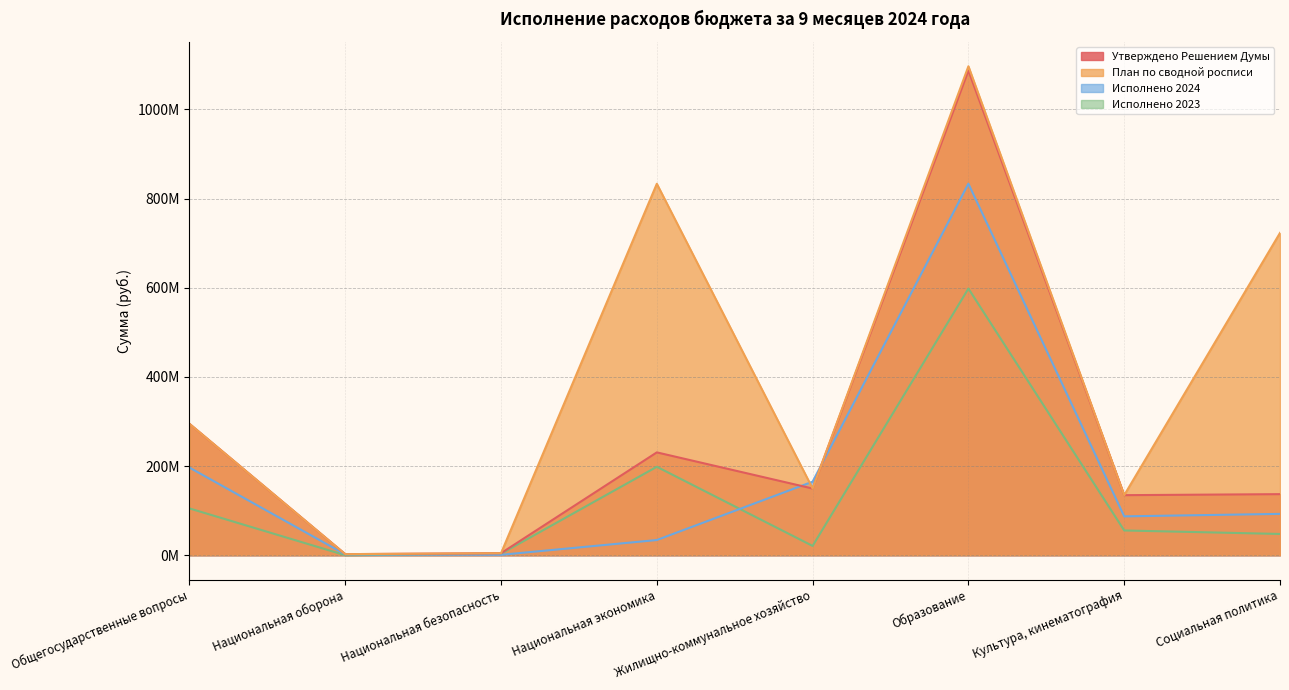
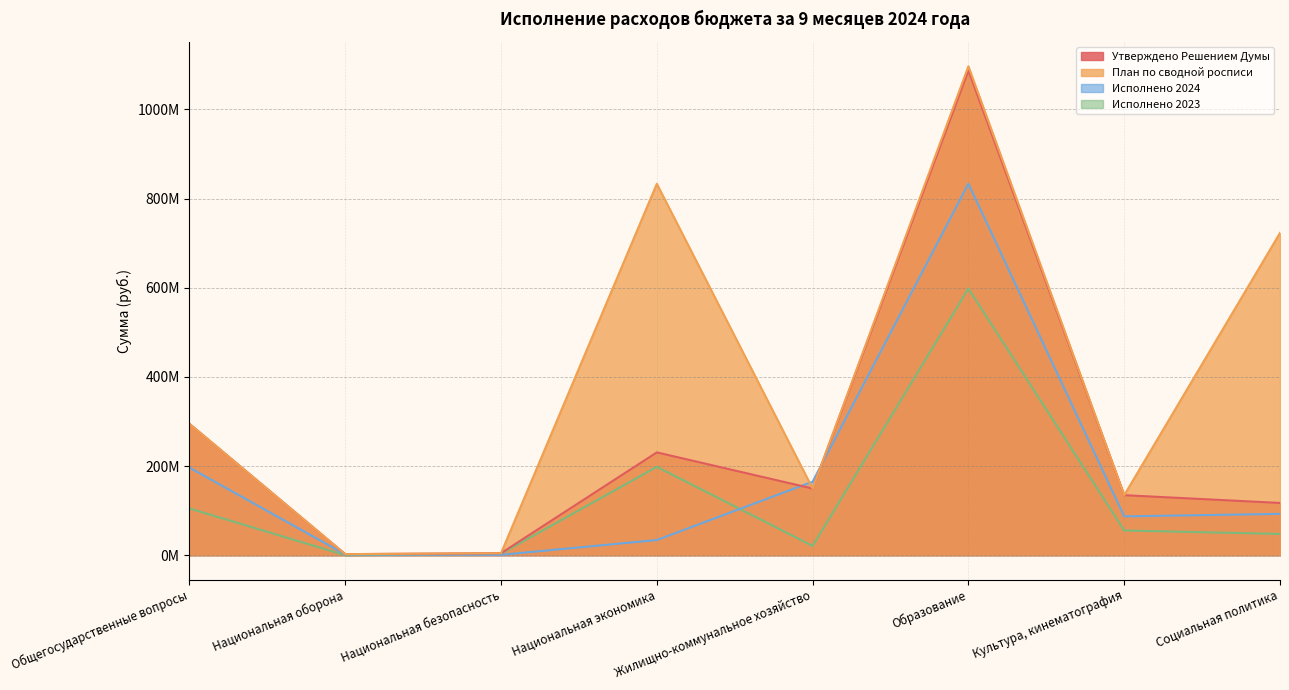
  {
    "Исполнено 2023": {
      "Общегосударственные вопросы": 100000000,
      "Национальная экономика": 200000000,
      "Жилищно-коммунальное хозяйство": 20000000,
      "Образование": 600000000,
      "Культура, кинематография": 60000000,
      "Социальная политика": 50000000
    },
    "Исполнено 2024": {
      "Общегосударственные вопросы": 200000000,
      "Национальная экономика": 30000000,
      "Жилищно-коммунальное хозяйство": 160000000,
      "Образование": 830000000,
      "Культура, кинематография": 90000000,
      "Социальная политика": 90000000
    },
    "Утверждено Решением Думы": {
      "Национальная экономика": 230000000,
      "Образование": 1090000000,
-     "Социальная политика": 140000000
+     "Социальная политика": 120000000
    },
    "План по сводной росписи": {
      "Национальная экономика": 830000000,
      "Образование": 1100000000,
      "Социальная политика": 720000000
    }
  }
